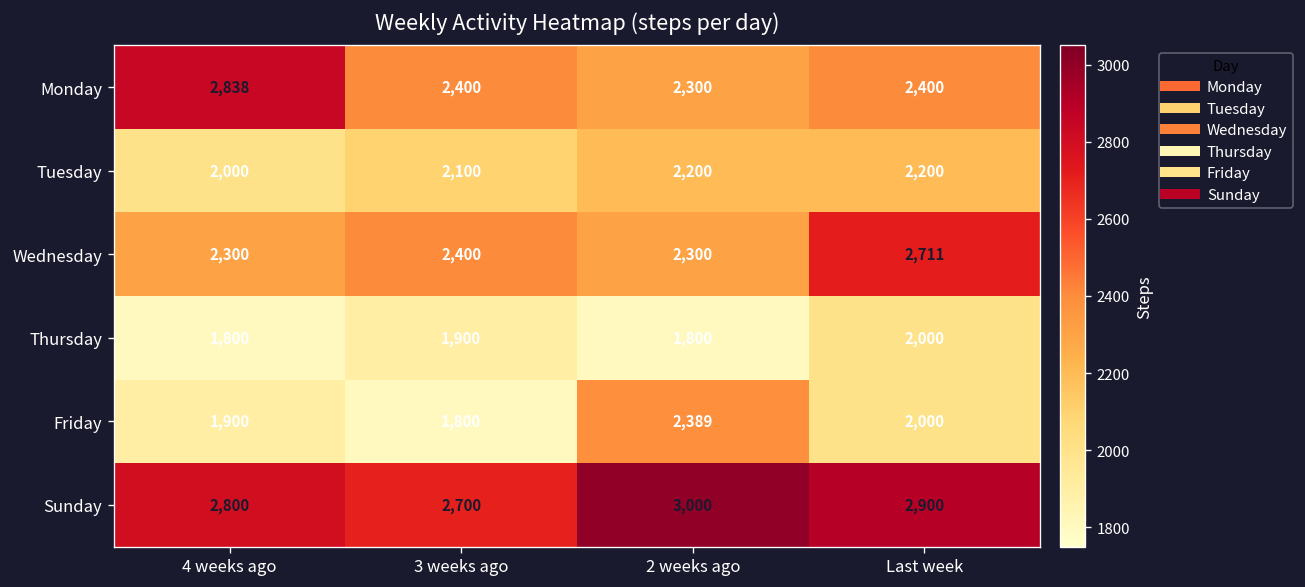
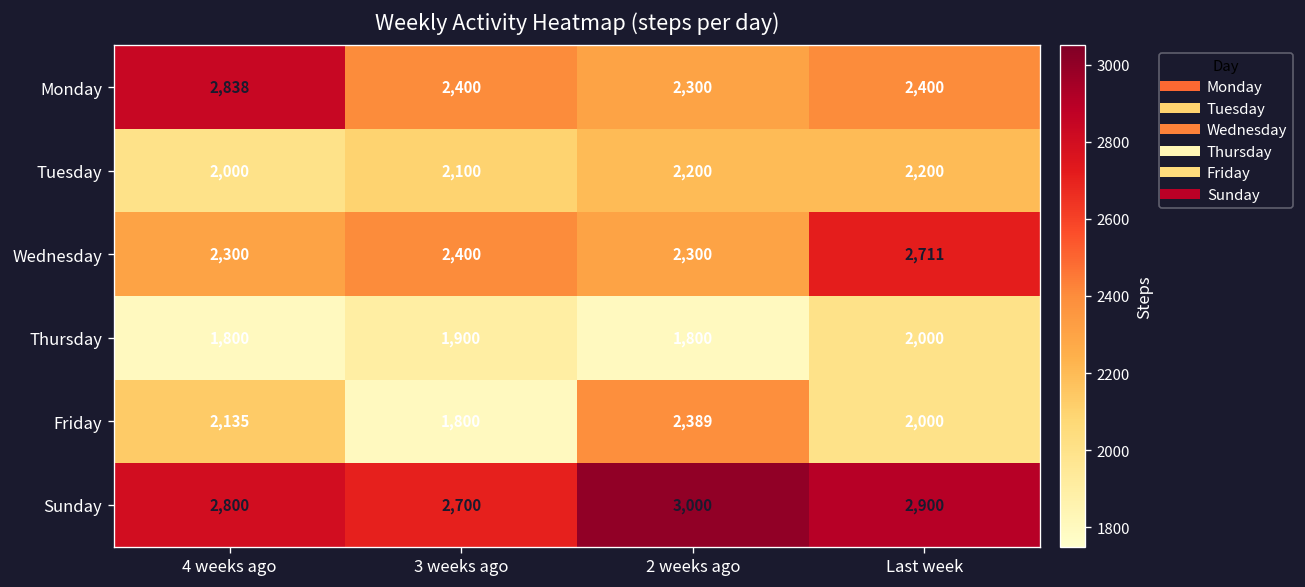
  {
    "Monday": {
      "4 weeks ago": "2,838",
      "3 weeks ago": "2,400",
      "2 weeks ago": "2,300",
      "Last week": "2,400"
    },
    "Tuesday": {
      "4 weeks ago": "2,000",
      "3 weeks ago": "2,100",
      "2 weeks ago": "2,200",
      "Last week": "2,200"
    },
    "Wednesday": {
      "4 weeks ago": "2,300",
      "3 weeks ago": "2,400",
      "2 weeks ago": "2,300",
      "Last week": "2,711"
    },
    "Thursday": {
      "4 weeks ago": "1,800",
      "3 weeks ago": "1,900",
      "2 weeks ago": "1,800",
      "Last week": "2,000"
    },
    "Friday": {
-     "4 weeks ago": "1,900",
+     "4 weeks ago": "2,135",
      "3 weeks ago": "1,800",
      "2 weeks ago": "2,389",
      "Last week": "2,000"
    },
    "Sunday": {
      "4 weeks ago": "2,800",
      "3 weeks ago": "2,700",
      "2 weeks ago": "3,000",
      "Last week": "2,900"
    }
  }
